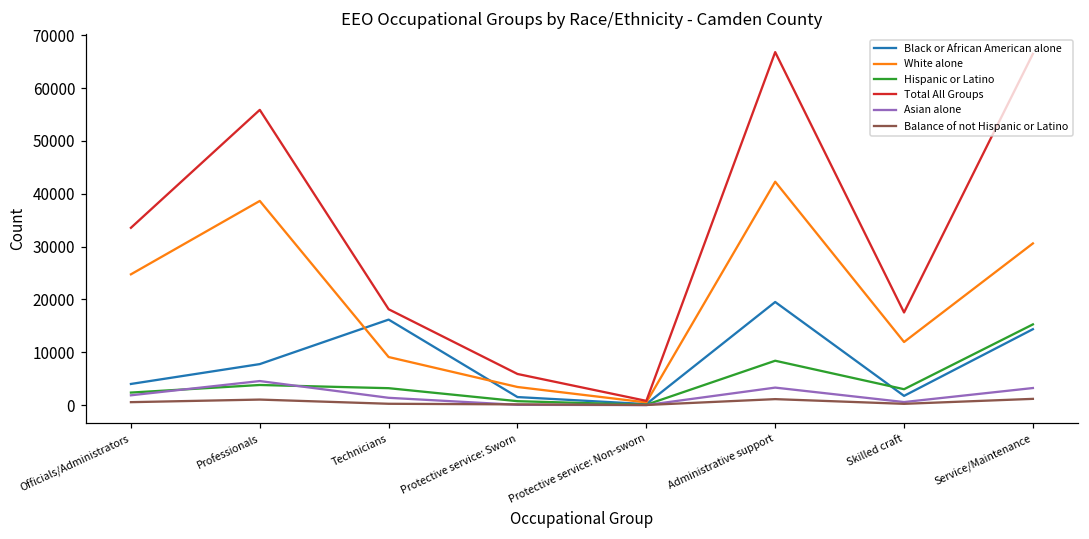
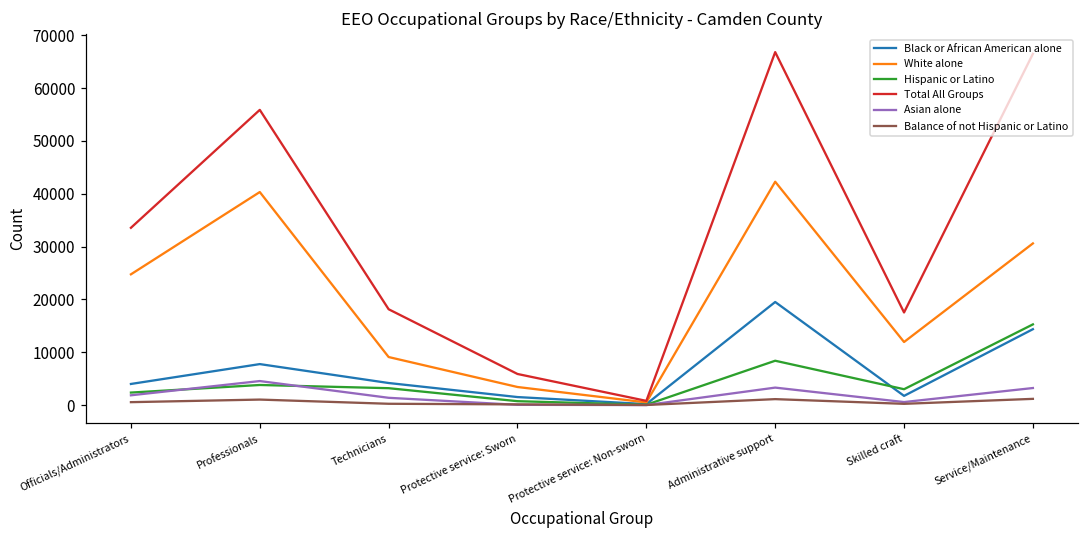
  {
    "Black or African American alone": {
      "Officials/Administrators": 4000,
      "Professionals": 8000,
-     "Technicians": 16000,
+     "Technicians": 4000,
      "Protective service: Sworn": 2000,
      "Administrative support": 20000,
      "Skilled craft": 2000,
      "Service/Maintenance": 14000
    },
    "White alone": {
      "Officials/Administrators": 25000,
-     "Professionals": 39000,
+     "Professionals": 40000,
      "Technicians": 9000,
      "Protective service: Sworn": 3000,
      "Administrative support": 42000,
      "Skilled craft": 12000,
      "Service/Maintenance": 31000
    },
    "Hispanic or Latino": {
      "Professionals": 4000,
      "Technicians": 3000,
      "Protective service: Sworn": 1000,
      "Administrative support": 8000,
      "Skilled craft": 3000,
      "Service/Maintenance": 15000
    },
    "Total All Groups": {
      "Officials/Administrators": 34000,
      "Professionals": 56000,
      "Technicians": 18000,
      "Protective service: Sworn": 6000,
      "Administrative support": 67000,
      "Skilled craft": 18000
    },
    "Asian alone": {
      "Professionals": 5000,
      "Technicians": 1000,
      "Administrative support": 3000,
      "Service/Maintenance": 3000
    },
    "Balance of not Hispanic or Latino": {
      "Officials/Administrators": 1000,
      "Professionals": 1000,
      "Technicians": 0,
      "Administrative support": 1000,
      "Service/Maintenance": 1000
    }
  }
